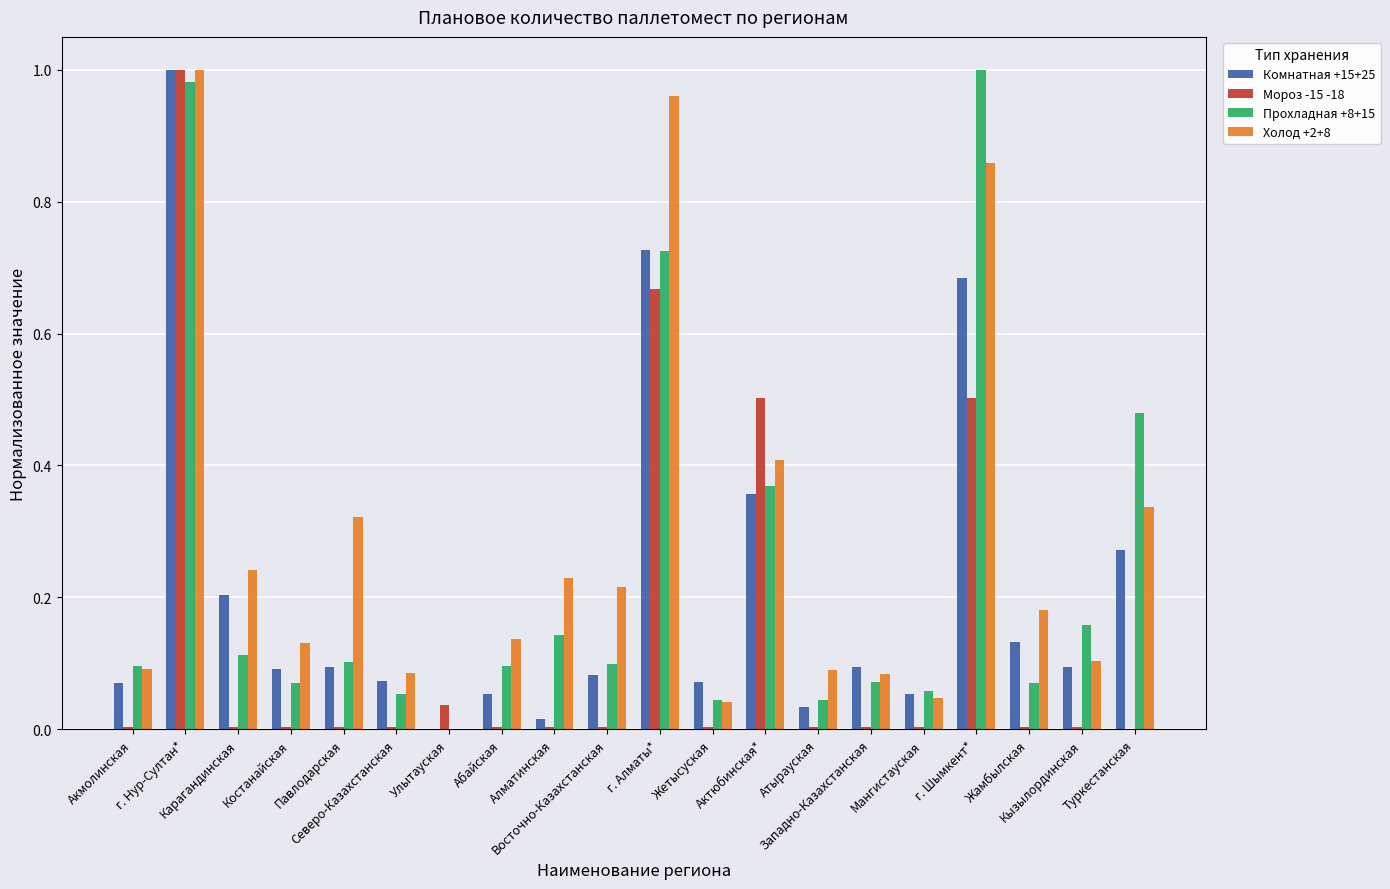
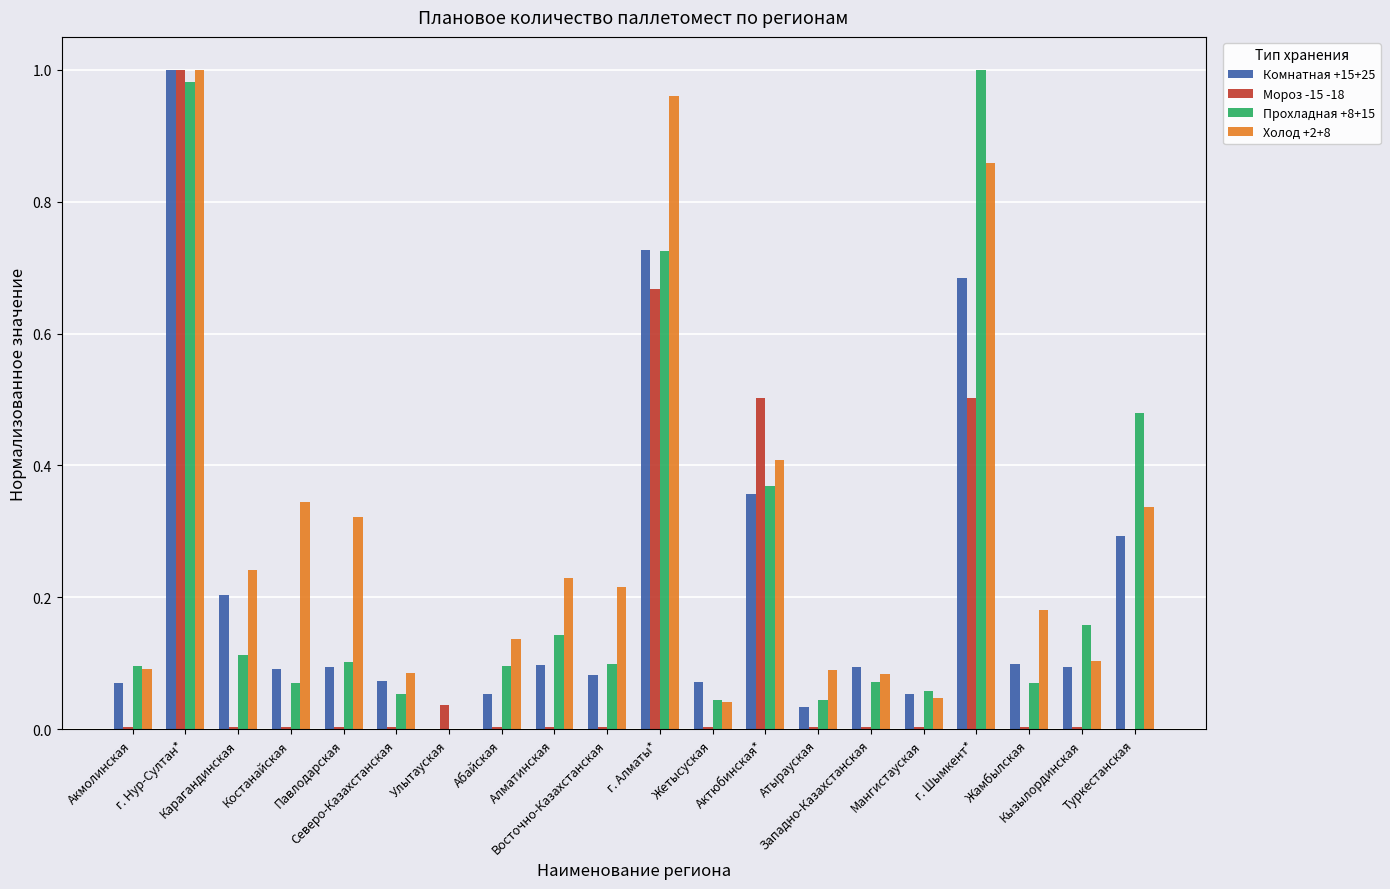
  {
    "Комнатная +15+25": {
      "Акмолинская": 0.07,
      "г. Нур-Султан*": 1.00,
      "Карагандинская": 0.20,
      "Костанайская": 0.09,
      "Павлодарская": 0.09,
      "Северо-Казахстанская": 0.07,
      "Улытауская": 0.00,
      "Абайская": 0.05,
-     "Алматинская": 0.02,
+     "Алматинская": 0.10,
      "Восточно-Казахстанская": 0.08,
      "г. Алматы*": 0.73,
      "Жетысуская": 0.07,
      "Актюбинская*": 0.36,
      "Атырауская": 0.03,
      "Западно-Казахстанская": 0.09,
      "Мангистауская": 0.05,
      "г. Шымкент*": 0.68,
-     "Жамбылская": 0.13,
+     "Жамбылская": 0.10,
      "Кызылординская": 0.09,
-     "Туркестанская": 0.27
+     "Туркестанская": 0.29
    },
    "Мороз -15 -18": {
      "г. Нур-Султан*": 1.00,
      "Улытауская": 0.04,
      "г. Алматы*": 0.67,
      "Актюбинская*": 0.50,
      "г. Шымкент*": 0.50,
      "Туркестанская": 0.00
    },
    "Прохладная +8+15": {
      "Акмолинская": 0.10,
      "г. Нур-Султан*": 0.98,
      "Карагандинская": 0.11,
      "Костанайская": 0.07,
      "Павлодарская": 0.10,
      "Северо-Казахстанская": 0.05,
      "Улытауская": 0.00,
      "Абайская": 0.10,
      "Алматинская": 0.14,
      "Восточно-Казахстанская": 0.10,
      "г. Алматы*": 0.73,
      "Жетысуская": 0.04,
      "Актюбинская*": 0.37,
      "Атырауская": 0.04,
      "Западно-Казахстанская": 0.07,
      "Мангистауская": 0.06,
      "г. Шымкент*": 1.00,
      "Жамбылская": 0.07,
      "Кызылординская": 0.16,
      "Туркестанская": 0.48
    },
    "Холод +2+8": {
      "Акмолинская": 0.09,
      "г. Нур-Султан*": 1.00,
      "Карагандинская": 0.24,
-     "Костанайская": 0.13,
+     "Костанайская": 0.35,
      "Павлодарская": 0.32,
      "Северо-Казахстанская": 0.09,
      "Улытауская": 0.00,
      "Абайская": 0.14,
      "Алматинская": 0.23,
      "Восточно-Казахстанская": 0.22,
      "г. Алматы*": 0.96,
      "Жетысуская": 0.04,
      "Актюбинская*": 0.41,
      "Атырауская": 0.09,
      "Западно-Казахстанская": 0.08,
      "Мангистауская": 0.05,
      "г. Шымкент*": 0.86,
      "Жамбылская": 0.18,
      "Кызылординская": 0.10,
      "Туркестанская": 0.34
    }
  }
